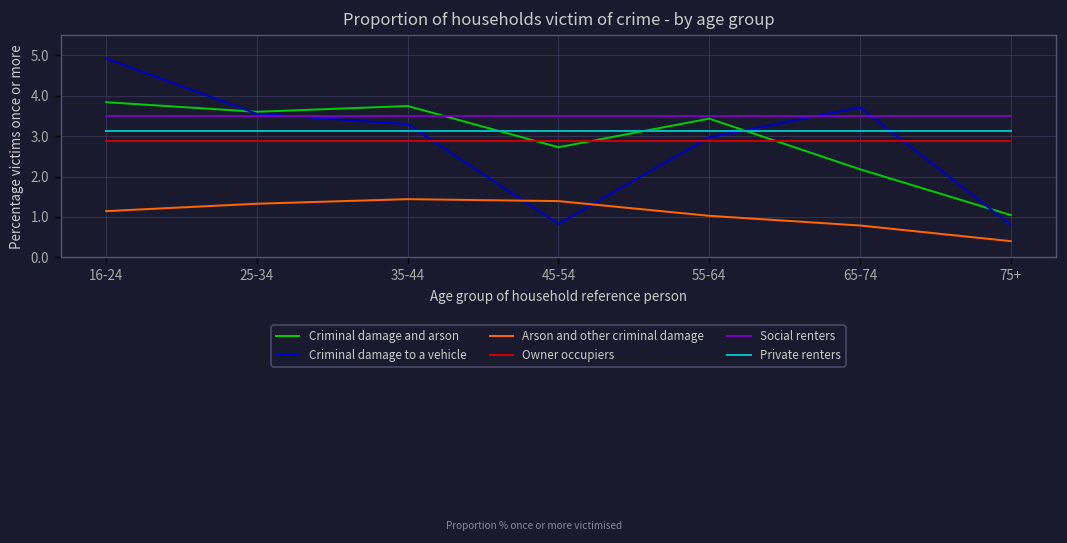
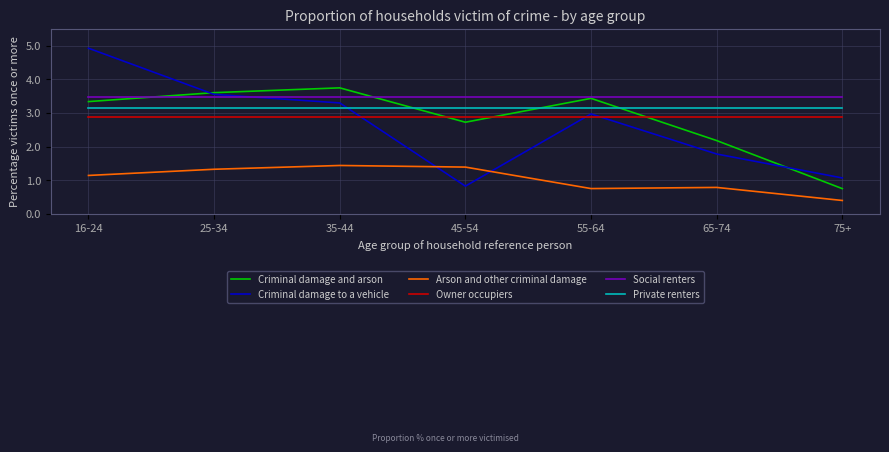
  {
    "Criminal damage and arson": {
-     "16-24": 3.8,
+     "16-24": 3.3,
      "35-44": 3.7,
      "45-54": 2.7,
      "65-74": 2.2,
-     "75+": 1.0
+     "75+": 0.8
    },
    "Criminal damage to a vehicle": {
      "16-24": 4.9,
      "35-44": 3.3,
      "45-54": 0.8,
      "55-64": 3.0,
-     "65-74": 3.7,
-     "75+": 0.8
+     "65-74": 1.8,
+     "75+": 1.1
    },
    "Arson and other criminal damage": {
      "16-24": 1.1,
      "25-34": 1.3,
      "35-44": 1.4,
      "45-54": 1.4,
-     "55-64": 1.0,
+     "55-64": 0.8,
      "65-74": 0.8,
      "75+": 0.4
    },
    "Owner occupiers": {
      "16-24": 2.9,
      "25-34": 2.9,
      "35-44": 2.9,
      "45-54": 2.9,
      "55-64": 2.9,
      "65-74": 2.9,
      "75+": 2.9
    },
    "Social renters": {
      "16-24": 3.5,
      "35-44": 3.5,
      "45-54": 3.5,
      "65-74": 3.5,
      "75+": 3.5
    },
    "Private renters": {
      "16-24": 3.1,
      "25-34": 3.1,
      "35-44": 3.1,
      "45-54": 3.1,
      "55-64": 3.1,
      "65-74": 3.1,
      "75+": 3.1
    }
  }
